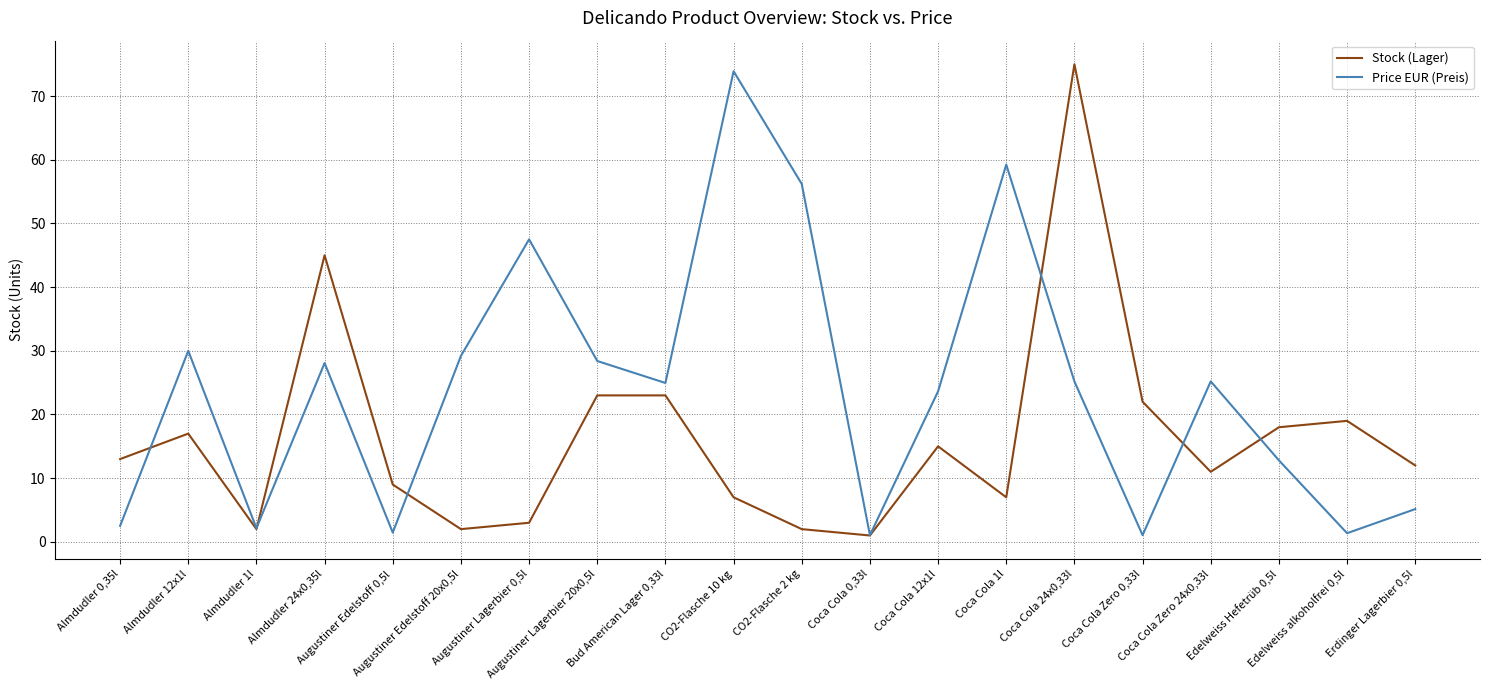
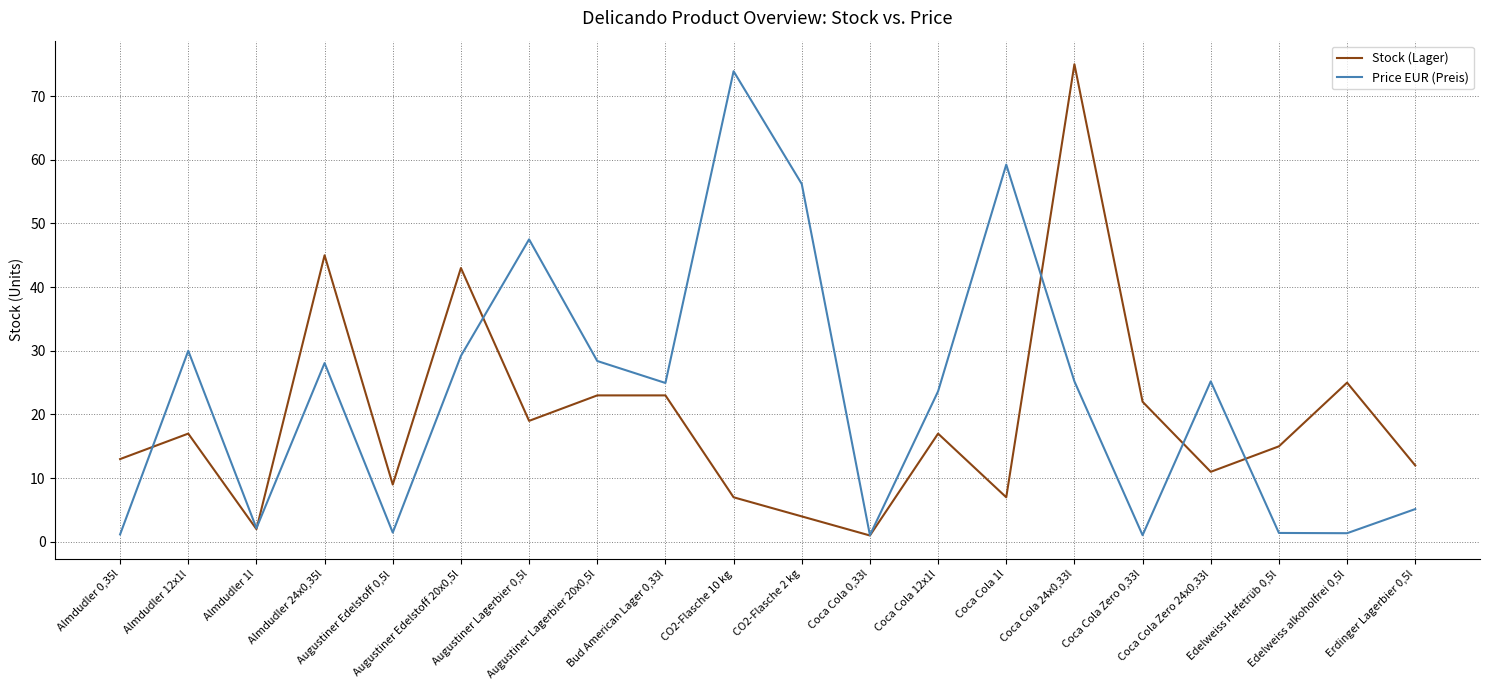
  {
    "Stock (Lager)": {
      "Almdudler 0,35l": 13,
      "Almdudler 12x1l": 17,
      "Almdudler 24x0,35l": 45,
      "Augustiner Edelstoff 0,5l": 9,
-     "Augustiner Edelstoff 20x0,5l": 2,
-     "Augustiner Lagerbier 0,5l": 3,
+     "Augustiner Edelstoff 20x0,5l": 43,
+     "Augustiner Lagerbier 0,5l": 19,
      "Augustiner Lagerbier 20x0,5l": 23,
      "Bud American Lager 0,33l": 23,
      "CO2-Flasche 10 kg": 7,
-     "CO2-Flasche 2 kg": 2,
-     "Coca Cola 12x1l": 15,
+     "CO2-Flasche 2 kg": 4,
+     "Coca Cola 12x1l": 17,
      "Coca Cola 1l": 7,
      "Coca Cola 24x0,33l": 75,
      "Coca Cola Zero 0,33l": 22,
      "Coca Cola Zero 24x0,33l": 11,
-     "Edelweiss Hefetrüb 0,5l": 18,
-     "Edelweiss alkoholfrei 0,5l": 19,
+     "Edelweiss Hefetrüb 0,5l": 15,
+     "Edelweiss alkoholfrei 0,5l": 25,
      "Erdinger Lagerbier 0,5l": 12
    },
    "Price EUR (Preis)": {
-     "Almdudler 0,35l": 3,
+     "Almdudler 0,35l": 1,
      "Almdudler 12x1l": 30,
      "Almdudler 24x0,35l": 28,
      "Augustiner Edelstoff 0,5l": 1,
      "Augustiner Edelstoff 20x0,5l": 29,
      "Augustiner Lagerbier 0,5l": 48,
      "Augustiner Lagerbier 20x0,5l": 28,
      "Bud American Lager 0,33l": 25,
      "CO2-Flasche 10 kg": 74,
      "CO2-Flasche 2 kg": 56,
      "Coca Cola 12x1l": 24,
      "Coca Cola 1l": 59,
      "Coca Cola 24x0,33l": 25,
      "Coca Cola Zero 0,33l": 1,
      "Coca Cola Zero 24x0,33l": 25,
-     "Edelweiss Hefetrüb 0,5l": 13,
+     "Edelweiss Hefetrüb 0,5l": 1,
      "Edelweiss alkoholfrei 0,5l": 1,
      "Erdinger Lagerbier 0,5l": 5
    }
  }
